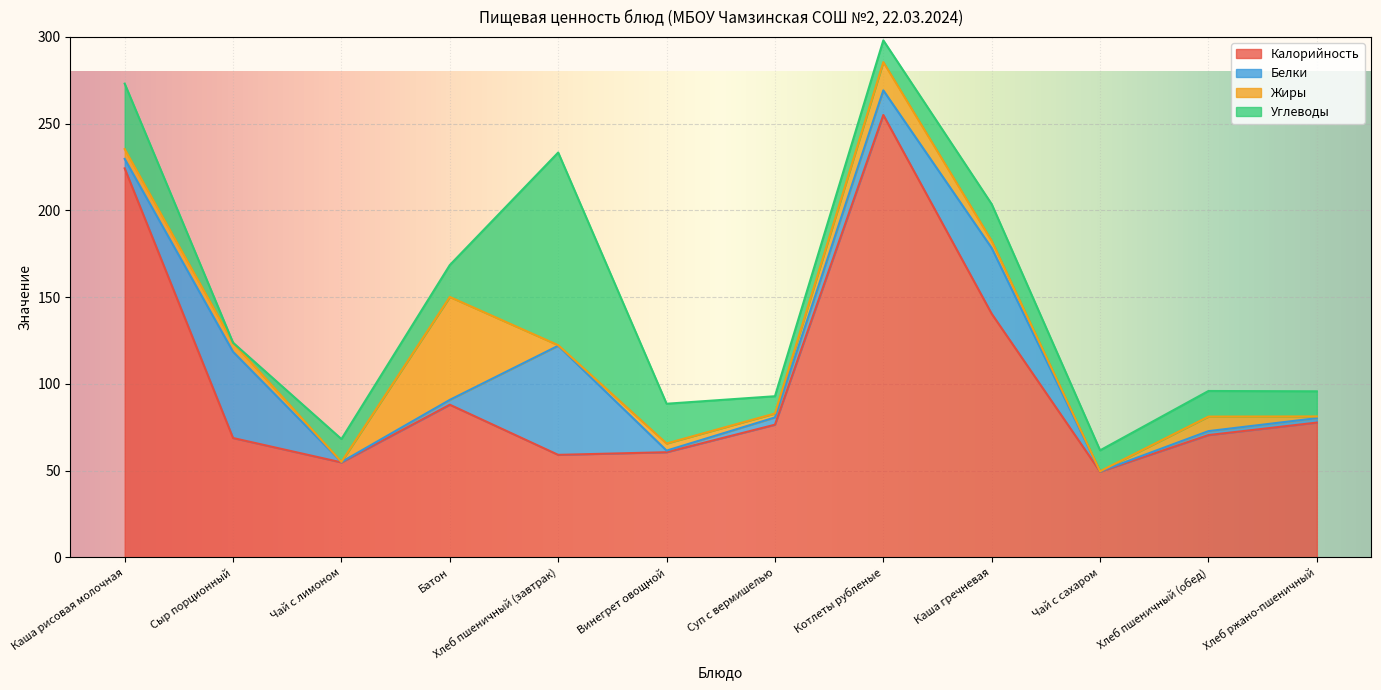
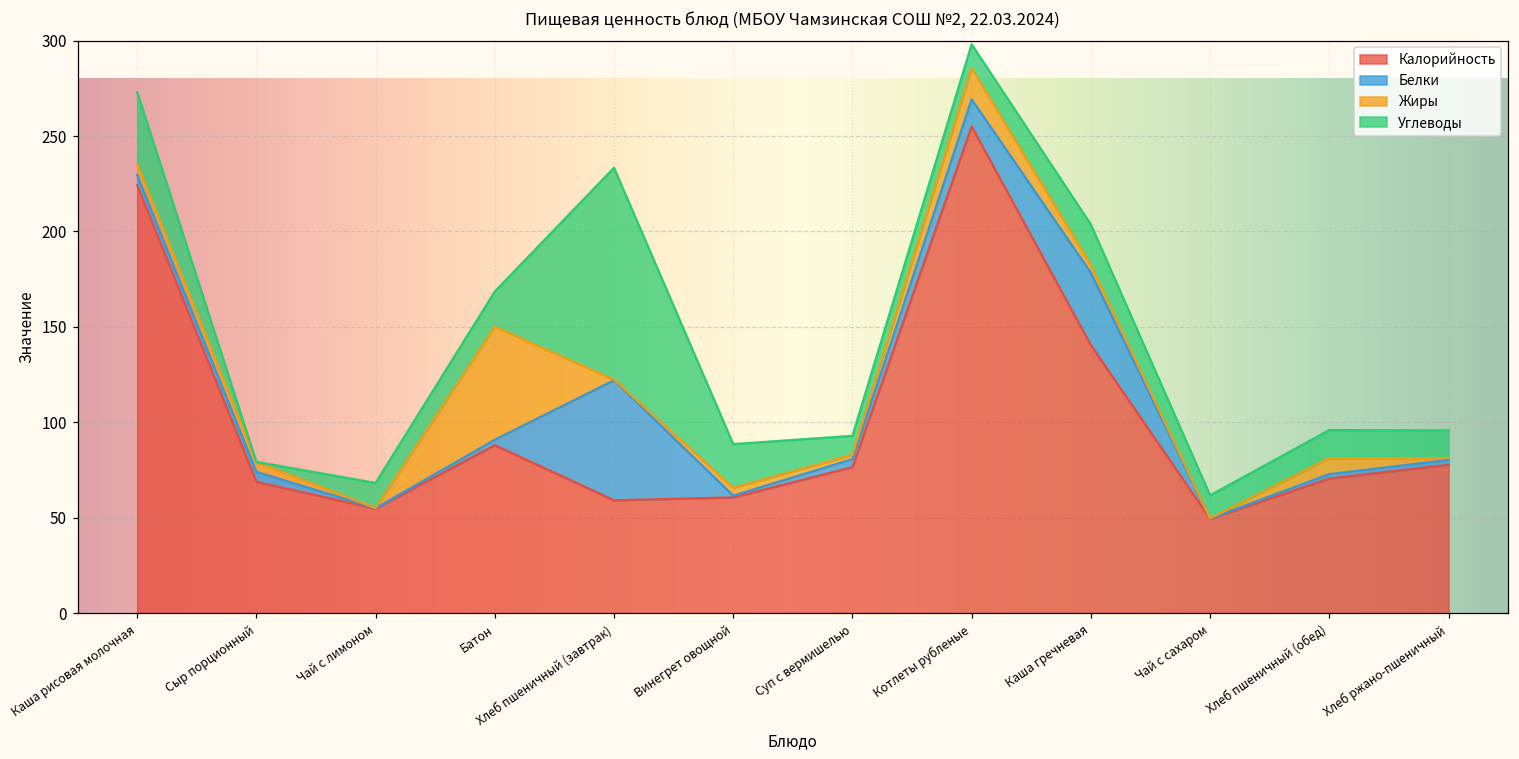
  {
    "Калорийность": {
      "Каша рисовая молочная": 224,
      "Сыр порционный": 69,
      "Батон": 88,
      "Хлеб пшеничный (завтрак)": 59,
      "Суп с вермишелью": 76,
      "Котлеты рубленые": 255,
      "Каша гречневая": 140,
      "Хлеб пшеничный (обед)": 71,
      "Хлеб ржано-пшеничный": 78
    },
    "Белки": {
      "Каша рисовая молочная": 5,
-     "Сыр порционный": 50,
+     "Сыр порционный": 5,
      "Батон": 3,
      "Суп с вермишелью": 4,
      "Котлеты рубленые": 14,
      "Каша гречневая": 38,
      "Хлеб пшеничный (обед)": 2
    },
    "Жиры": {
      "Каша рисовая молочная": 6,
      "Батон": 59,
      "Винегрет овощной": 4,
      "Суп с вермишелью": 2,
      "Котлеты рубленые": 16,
      "Каша гречневая": 4,
      "Хлеб пшеничный (обед)": 8
    },
    "Углеводы": {
      "Каша рисовая молочная": 38,
      "Чай с лимоном": 13,
      "Батон": 18,
      "Хлеб пшеничный (завтрак)": 111,
      "Винегрет овощной": 23,
      "Суп с вермишелью": 10,
      "Котлеты рубленые": 13,
      "Каша гречневая": 21,
      "Чай с сахаром": 12,
      "Хлеб пшеничный (обед)": 15,
      "Хлеб ржано-пшеничный": 14
    }
  }
